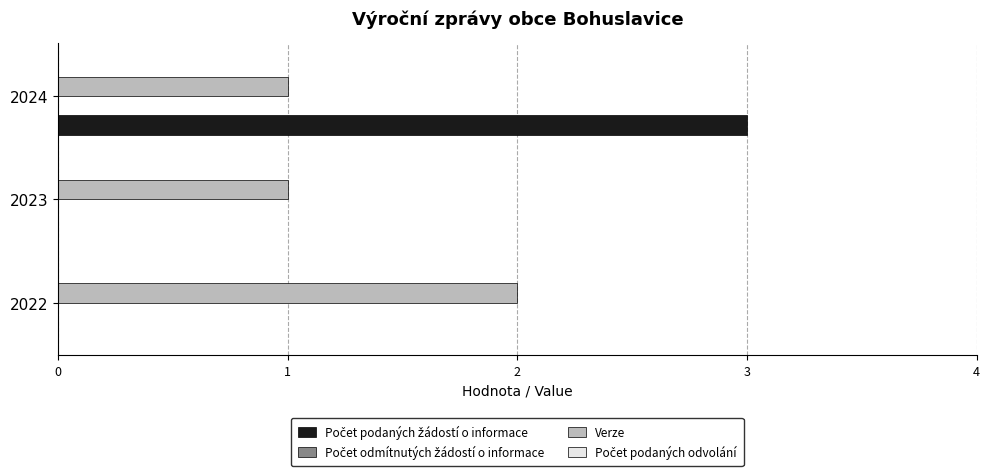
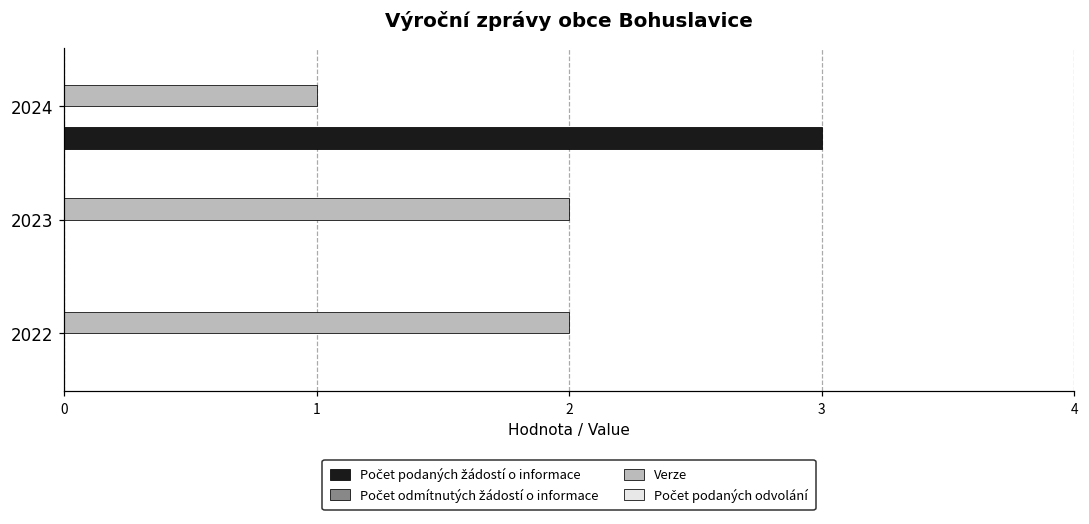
  {
    "Počet podaných žádostí o informace": {
      "2024": 3,
      "2023": 0,
      "2022": 0
    },
    "Počet odmítnutých žádostí o informace": {
      "2024": 0,
      "2023": 0,
      "2022": 0
    },
    "Verze": {
      "2024": 1,
-     "2023": 1,
+     "2023": 2,
      "2022": 2
    },
    "Počet podaných odvolání": {
      "2024": 0,
      "2023": 0,
      "2022": 0
    }
  }
